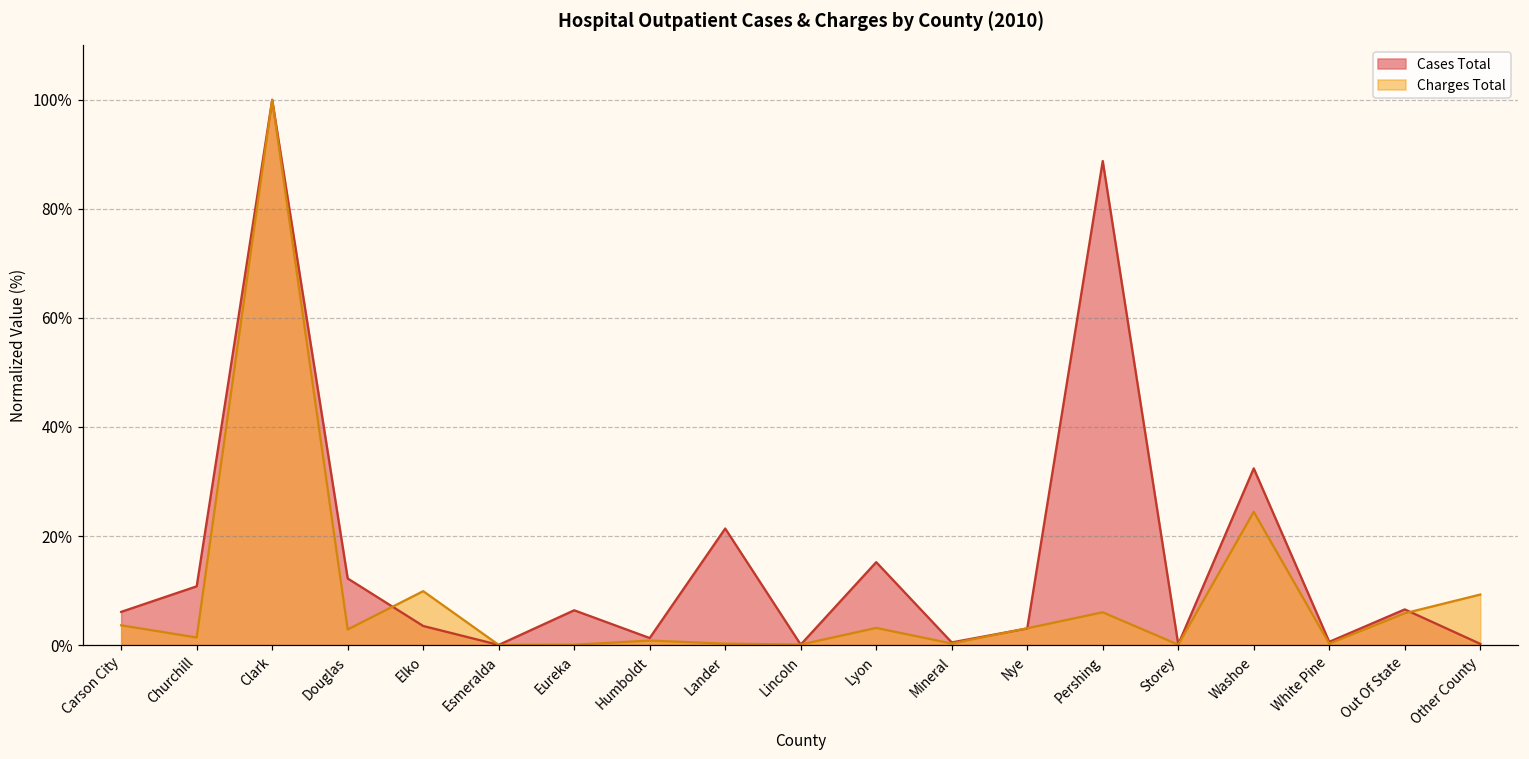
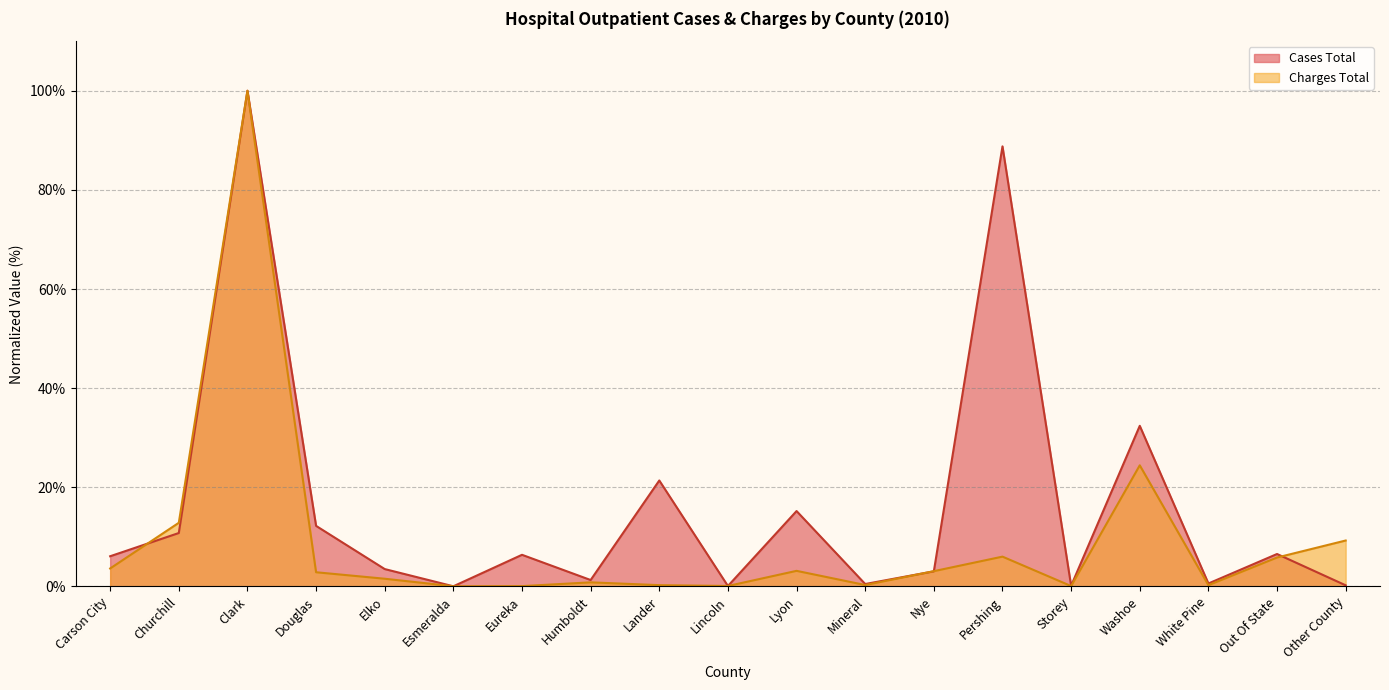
  {
    "Cases Total": {
      "Carson City": "6%",
      "Churchill": "11%",
      "Douglas": "12%",
      "Elko": "4%",
      "Eureka": "6%",
      "Lander": "21%",
      "Lyon": "15%",
      "Pershing": "89%",
      "Washoe": "32%",
      "Out Of State": "7%",
      "Other County": "0%"
    },
    "Charges Total": {
      "Carson City": "4%",
-     "Churchill": "1%",
+     "Churchill": "13%",
      "Douglas": "3%",
-     "Elko": "10%",
+     "Elko": "2%",
      "Eureka": "0%",
      "Lander": "0%",
      "Lyon": "3%",
      "Pershing": "6%",
      "Washoe": "24%",
      "Out Of State": "6%",
      "Other County": "9%"
    }
  }
